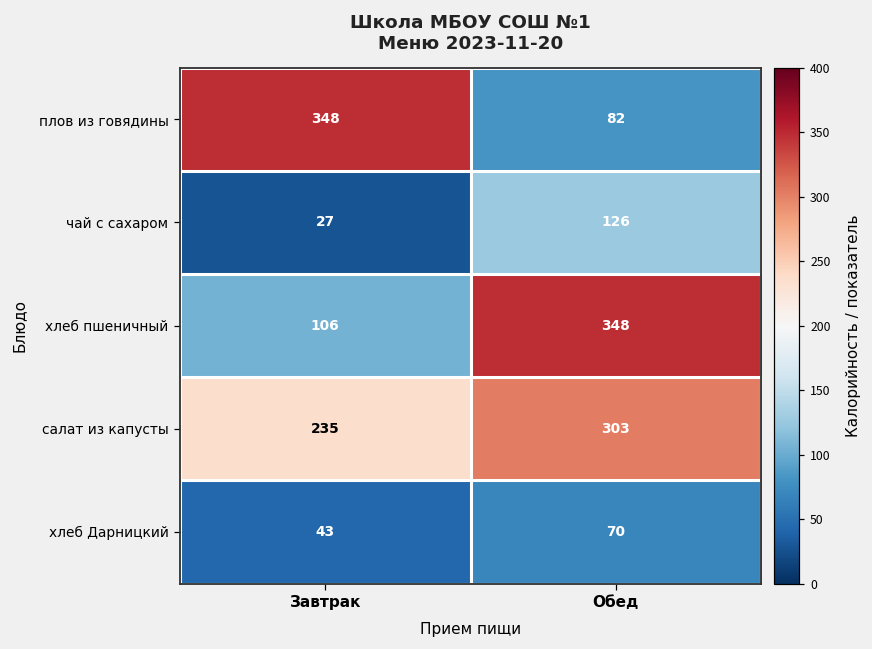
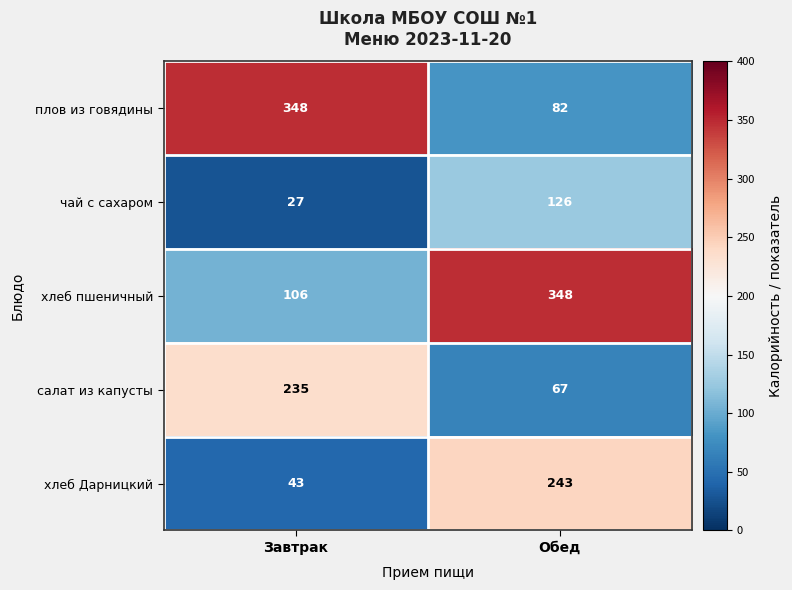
  {
    "плов из говядины": {
      "Завтрак": 348,
      "Обед": 82
    },
    "чай с сахаром": {
      "Завтрак": 27,
      "Обед": 126
    },
    "хлеб пшеничный": {
      "Завтрак": 106,
      "Обед": 348
    },
    "салат из капусты": {
      "Завтрак": 235,
-     "Обед": 303
+     "Обед": 67
    },
    "хлеб Дарницкий": {
      "Завтрак": 43,
-     "Обед": 70
+     "Обед": 243
    }
  }
